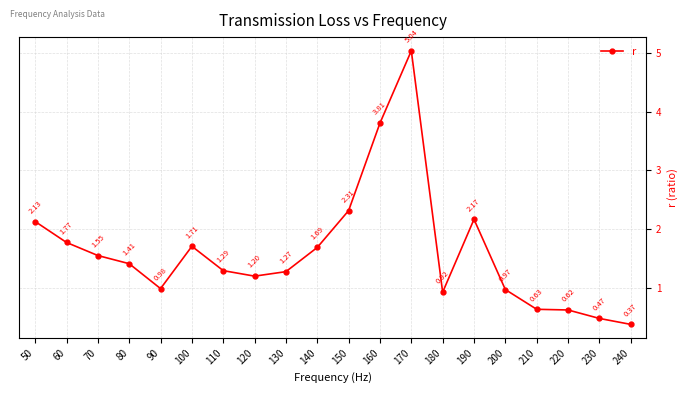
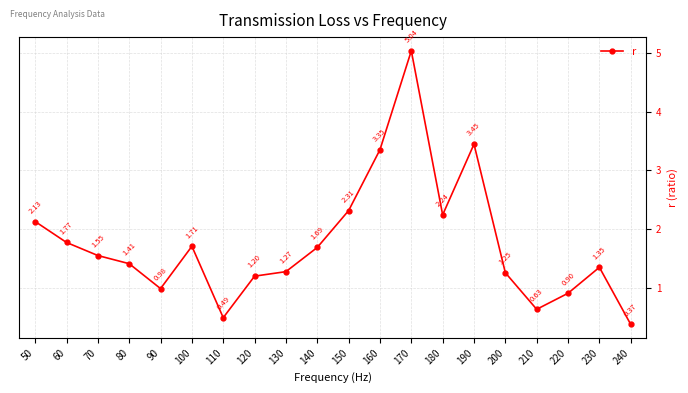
  {
    "50": 2.13,
    "60": 1.77,
    "70": 1.55,
    "80": 1.41,
    "90": 0.98,
    "100": 1.71,
-   "110": 1.29,
+   "110": 0.49,
    "120": 1.20,
    "130": 1.27,
    "140": 1.69,
    "150": 2.31,
-   "160": 3.81,
+   "160": 3.35,
    "170": 5.04,
-   "180": 0.92,
-   "190": 2.17,
-   "200": 0.97,
+   "180": 2.24,
+   "190": 3.45,
+   "200": 1.25,
    "210": 0.63,
-   "220": 0.62,
-   "230": 0.47,
+   "220": 0.90,
+   "230": 1.35,
    "240": 0.37
  }
